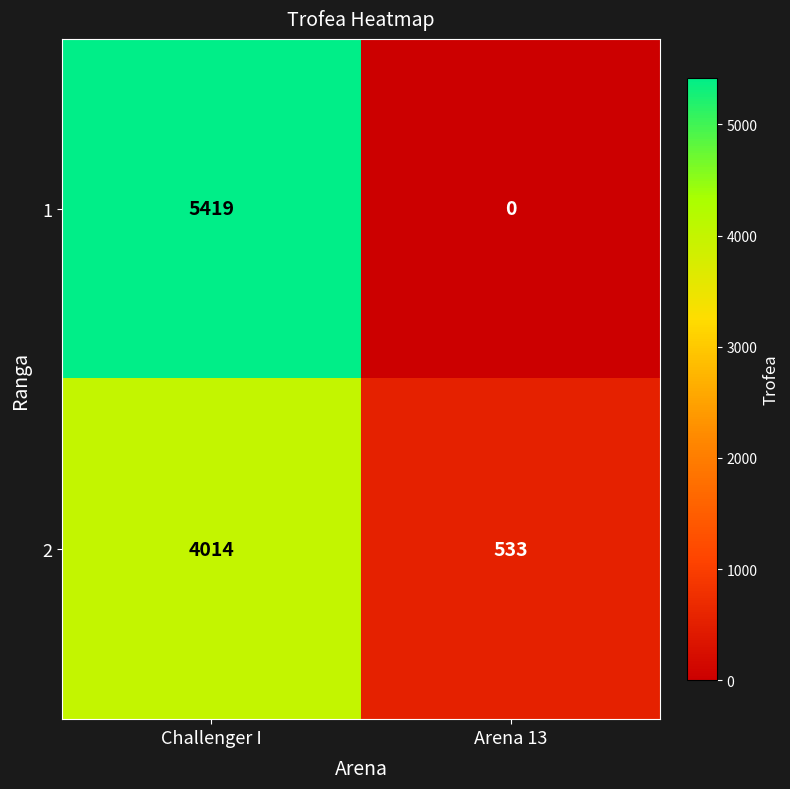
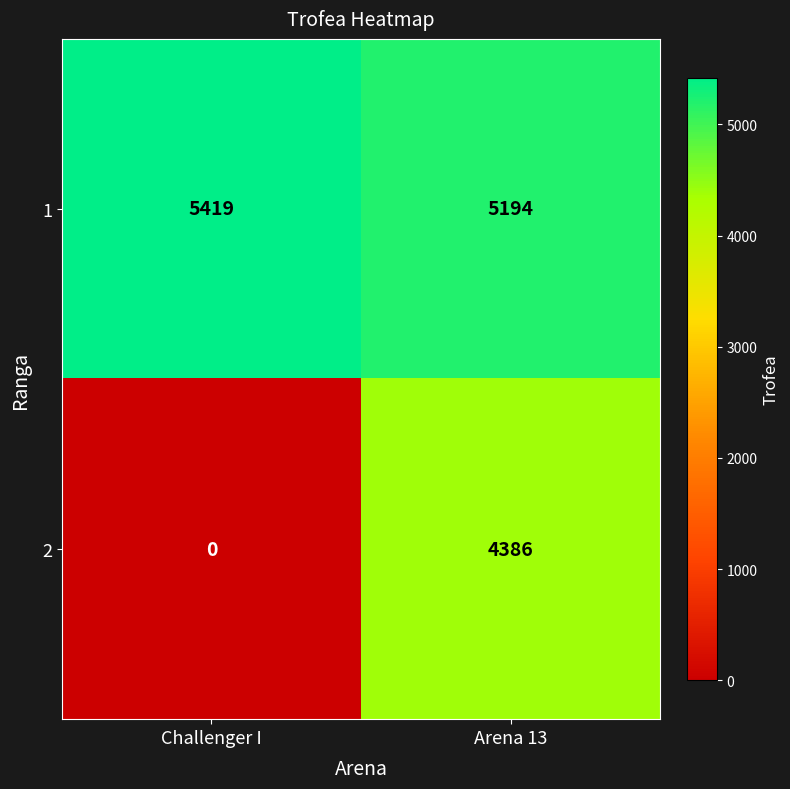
  {
    "1": {
      "Challenger I": 5419,
-     "Arena 13": 0
+     "Arena 13": 5194
    },
    "2": {
-     "Challenger I": 4014,
-     "Arena 13": 533
+     "Challenger I": 0,
+     "Arena 13": 4386
    }
  }
